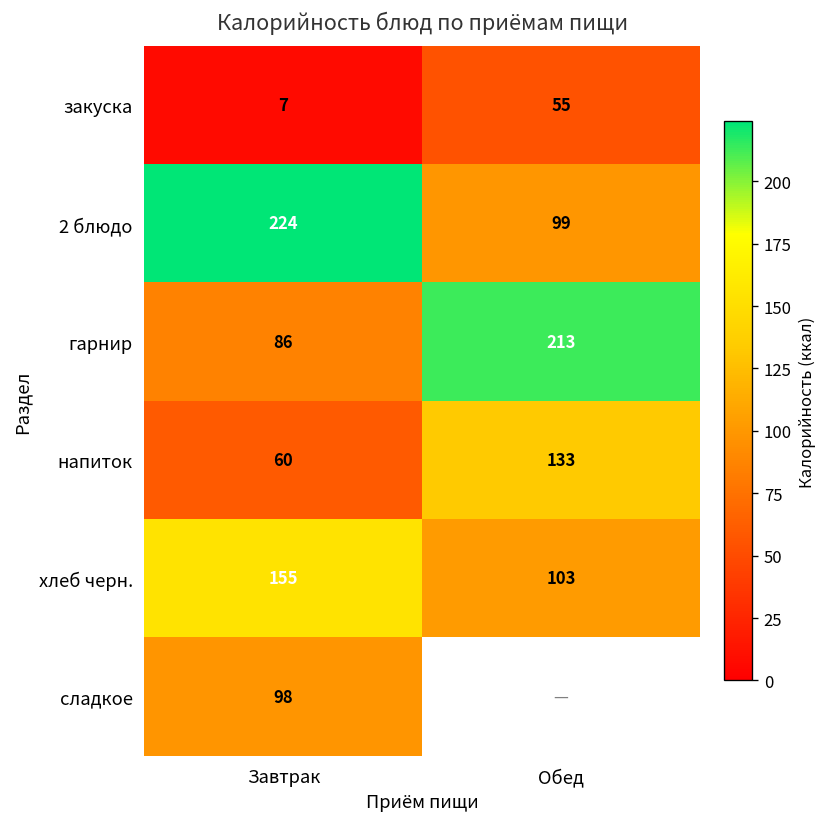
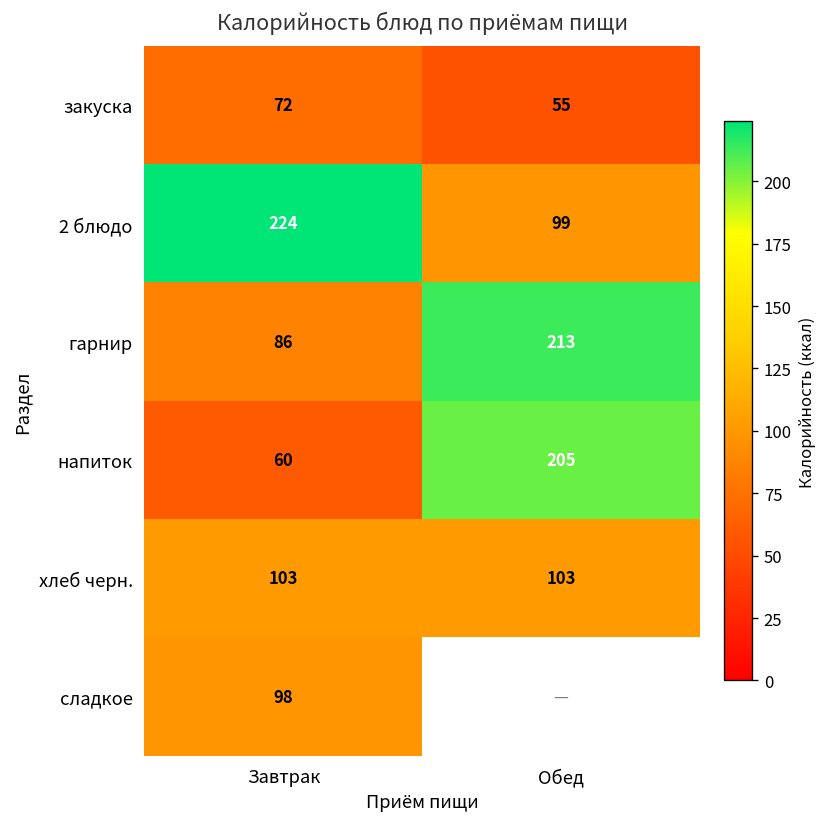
  {
    "закуска": {
-     "Завтрак": 7,
+     "Завтрак": 72,
      "Обед": 55
    },
    "2 блюдо": {
      "Завтрак": 224,
      "Обед": 99
    },
    "гарнир": {
      "Завтрак": 86,
      "Обед": 213
    },
    "напиток": {
      "Завтрак": 60,
-     "Обед": 133
+     "Обед": 205
    },
    "хлеб черн.": {
-     "Завтрак": 155,
+     "Завтрак": 103,
      "Обед": 103
    },
    "сладкое": {
      "Завтрак": 98
    }
  }
